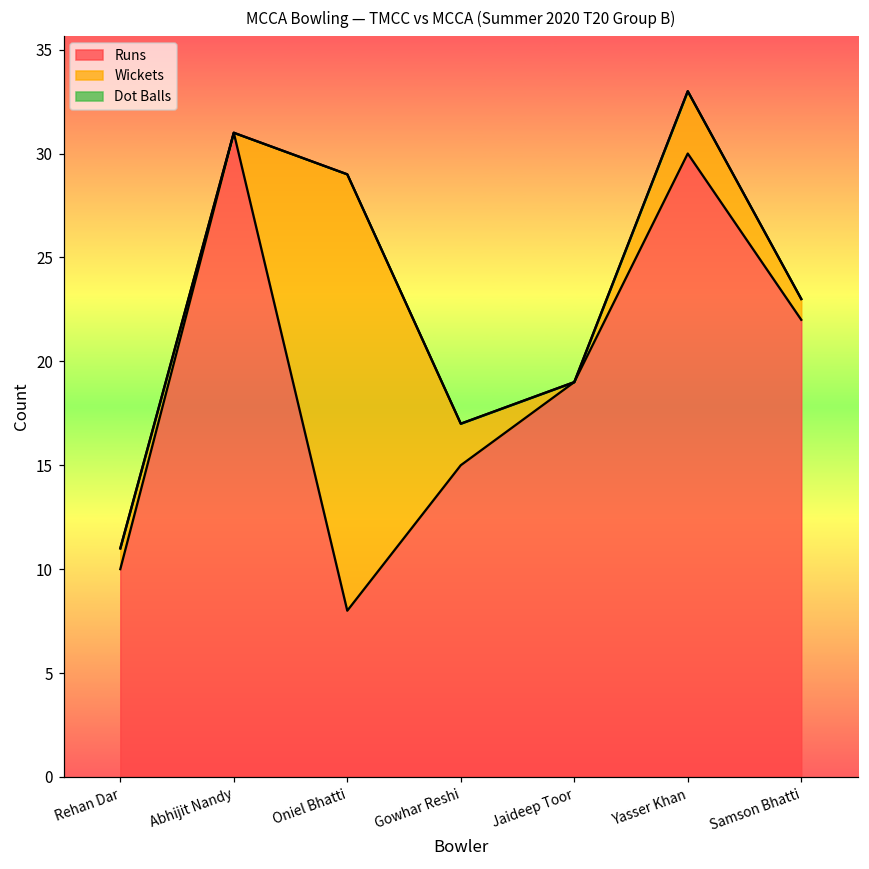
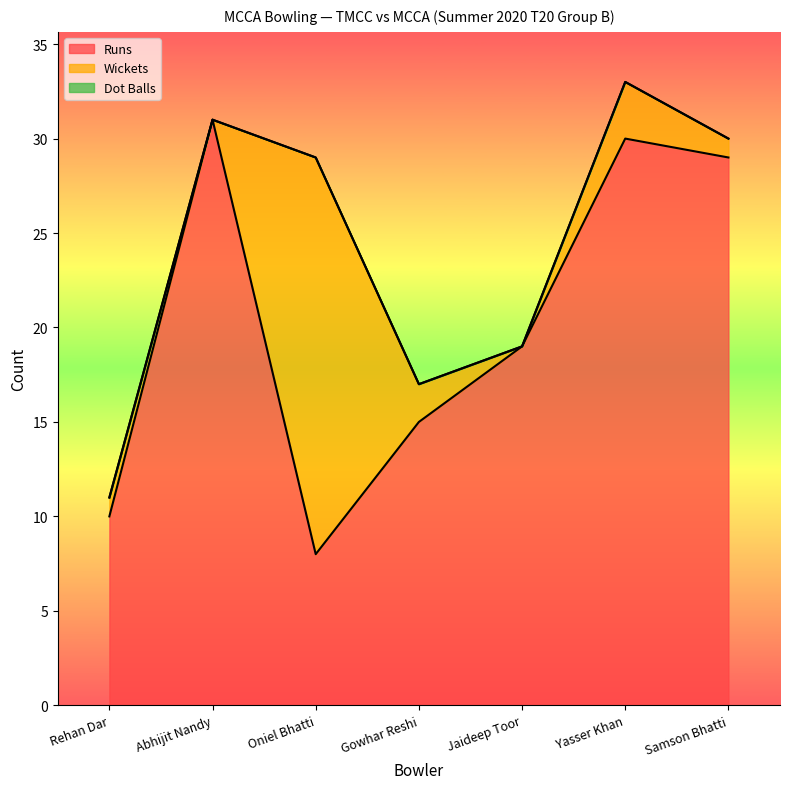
  {
    "Runs": {
      "Rehan Dar": 10,
      "Oniel Bhatti": 8,
      "Gowhar Reshi": 15,
      "Yasser Khan": 30,
-     "Samson Bhatti": 22
+     "Samson Bhatti": 29
    }
  }
